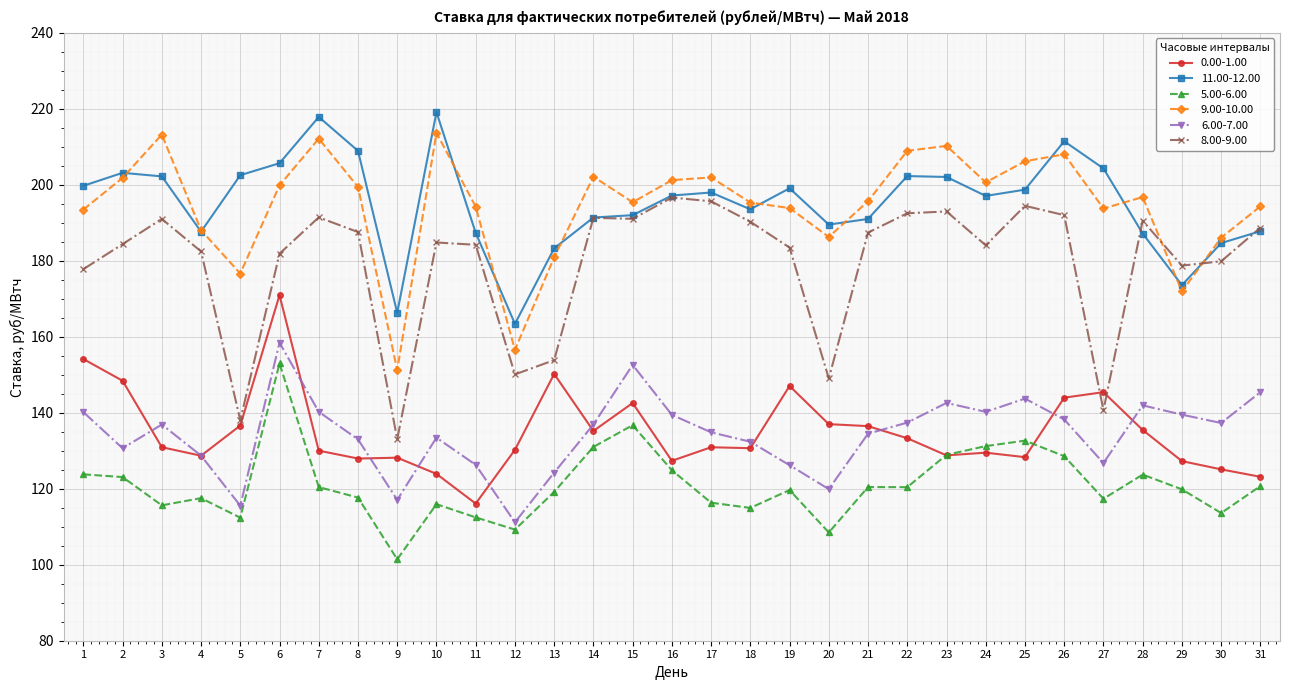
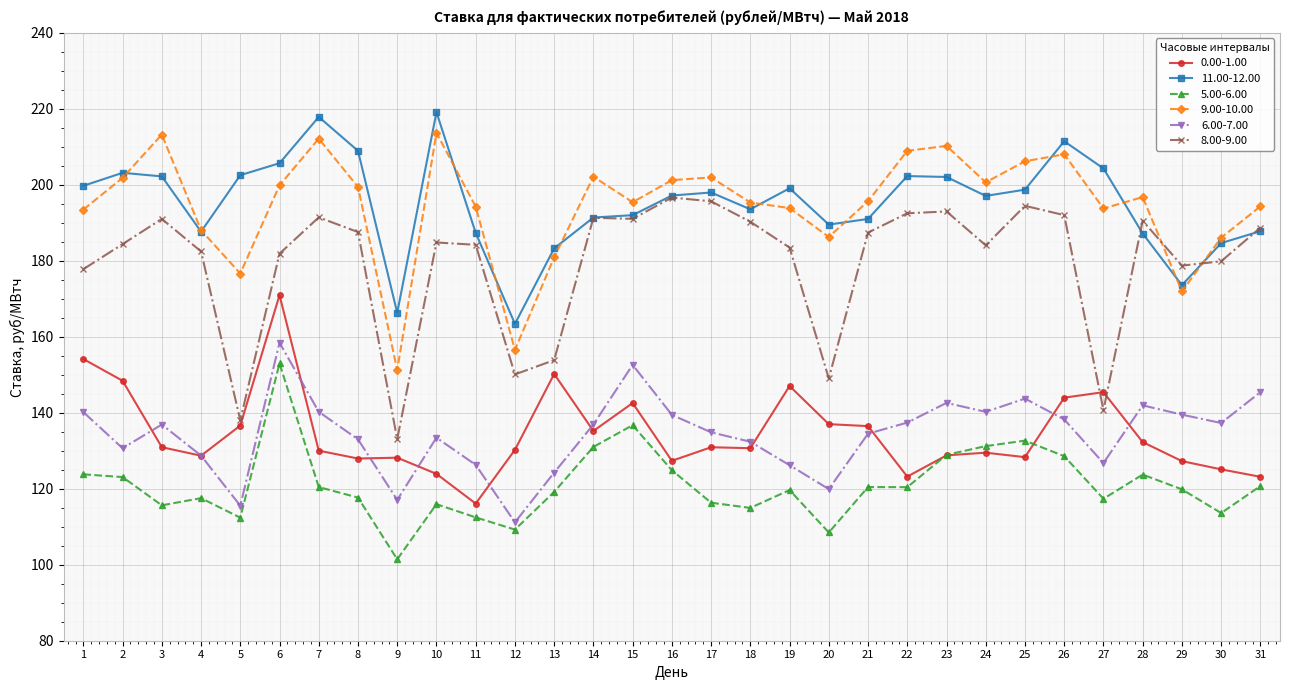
  {
    "0.00-1.00": {
      "1": 154,
      "2": 148,
      "3": 131,
      "5": 137,
      "6": 171,
      "7": 130,
      "8": 128,
      "9": 128,
      "10": 124,
      "11": 116,
      "12": 130,
      "13": 150,
      "14": 135,
      "15": 143,
      "16": 127,
      "17": 131,
      "18": 131,
      "19": 147,
      "20": 137,
      "21": 136,
-     "22": 133,
+     "22": 123,
      "24": 130,
      "25": 128,
      "26": 144,
      "27": 145,
-     "28": 135,
+     "28": 132,
      "29": 127,
      "30": 125,
      "31": 123
    },
    "11.00-12.00": {
      "1": 200,
      "2": 203,
      "3": 202,
      "5": 203,
      "6": 206,
      "7": 218,
      "8": 209,
      "9": 166,
      "10": 219,
      "11": 187,
      "12": 163,
      "13": 183,
      "15": 192,
      "17": 198,
      "18": 194,
      "19": 199,
      "20": 190,
      "21": 191,
      "22": 202,
      "23": 202,
      "24": 197,
      "25": 199,
      "26": 211,
      "27": 204,
      "28": 187,
      "29": 174,
      "30": 185,
      "31": 188
    },
    "5.00-6.00": {
      "1": 124,
      "2": 123,
      "3": 116,
      "4": 118,
      "5": 112,
      "6": 153,
      "7": 120,
      "8": 118,
      "9": 101,
      "10": 116,
      "11": 112,
      "12": 109,
      "13": 119,
      "14": 131,
      "15": 137,
      "16": 125,
      "17": 116,
      "18": 115,
      "19": 120,
      "20": 108,
      "21": 120,
      "22": 120,
      "24": 131,
      "25": 133,
      "26": 129,
      "27": 117,
      "28": 124,
      "29": 120,
      "30": 114,
      "31": 121
    },
    "9.00-10.00": {
      "1": 193,
      "2": 202,
      "3": 213,
      "5": 177,
      "6": 200,
      "7": 212,
      "8": 199,
      "9": 151,
      "10": 214,
      "11": 194,
      "12": 157,
      "13": 181,
      "14": 202,
      "15": 195,
      "16": 201,
      "17": 202,
      "18": 195,
      "19": 194,
      "20": 186,
      "21": 196,
      "22": 209,
      "23": 210,
      "24": 201,
      "25": 206,
      "26": 208,
      "27": 194,
      "28": 197,
      "29": 172,
      "30": 186,
      "31": 194
    },
    "6.00-7.00": {
      "1": 140,
      "2": 131,
      "3": 137,
      "5": 116,
      "6": 158,
      "7": 140,
      "8": 133,
      "9": 117,
      "10": 133,
      "11": 126,
      "12": 111,
      "13": 124,
      "14": 137,
      "15": 153,
      "16": 139,
      "17": 135,
      "18": 132,
      "19": 126,
      "20": 120,
      "21": 135,
      "22": 137,
      "23": 143,
      "24": 140,
      "25": 144,
      "26": 138,
      "27": 127,
      "28": 142,
      "29": 140,
      "30": 137,
      "31": 145
    },
    "8.00-9.00": {
      "1": 178,
      "2": 184,
      "3": 191,
      "4": 182,
      "5": 138,
      "6": 182,
      "7": 191,
      "8": 188,
      "9": 133,
      "10": 185,
      "11": 184,
      "12": 150,
      "13": 154,
      "15": 191,
      "17": 196,
      "18": 190,
      "19": 183,
      "20": 149,
      "21": 187,
      "22": 193,
      "23": 193,
      "24": 184,
      "25": 194,
      "26": 192,
      "27": 141,
      "28": 191,
      "29": 179,
      "30": 180,
      "31": 189
    }
  }
